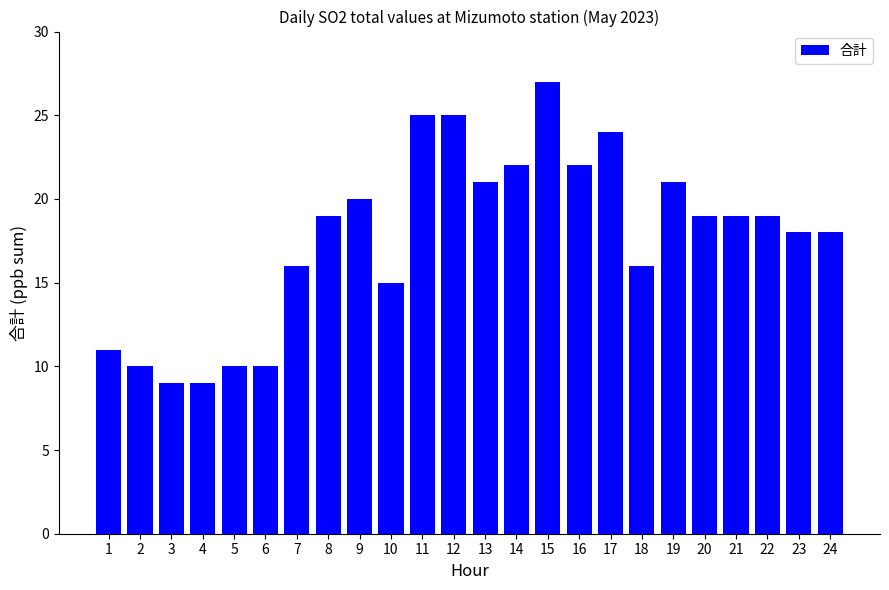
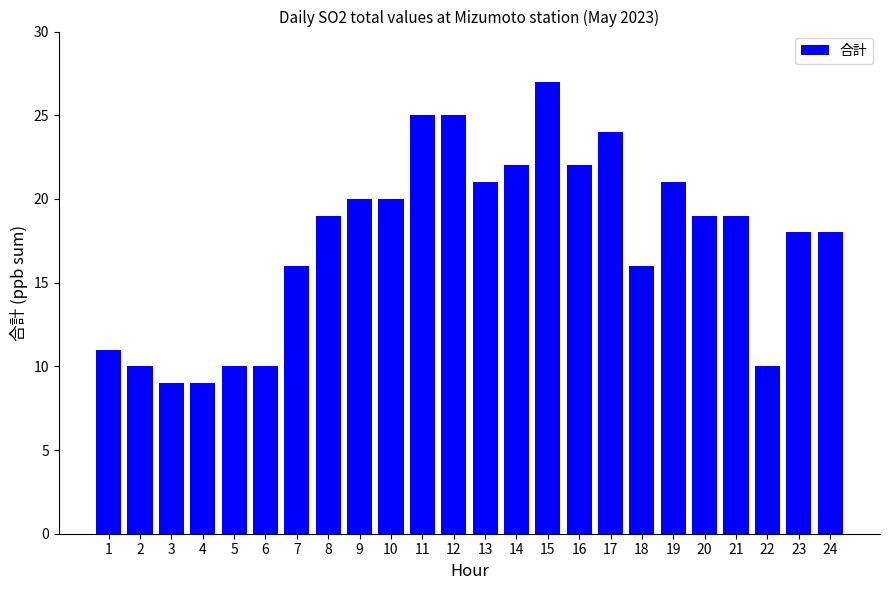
  {
    "1": 11,
    "2": 10,
    "3": 9,
    "4": 9,
    "5": 10,
    "6": 10,
    "7": 16,
    "8": 19,
    "9": 20,
-   "10": 15,
+   "10": 20,
    "11": 25,
    "12": 25,
    "13": 21,
    "14": 22,
    "15": 27,
    "16": 22,
    "17": 24,
    "18": 16,
    "19": 21,
    "20": 19,
    "21": 19,
-   "22": 19,
+   "22": 10,
    "23": 18,
    "24": 18
  }
